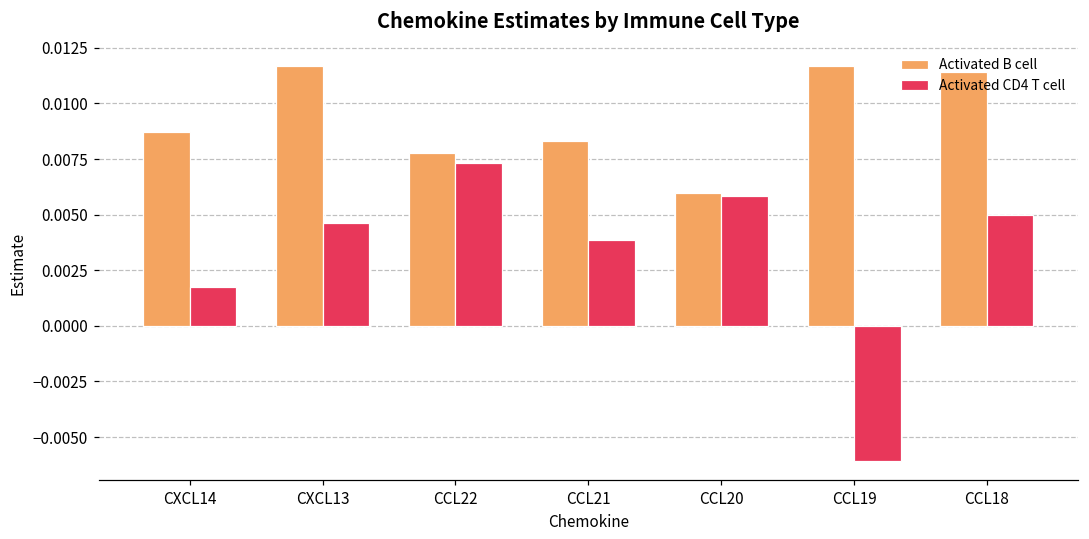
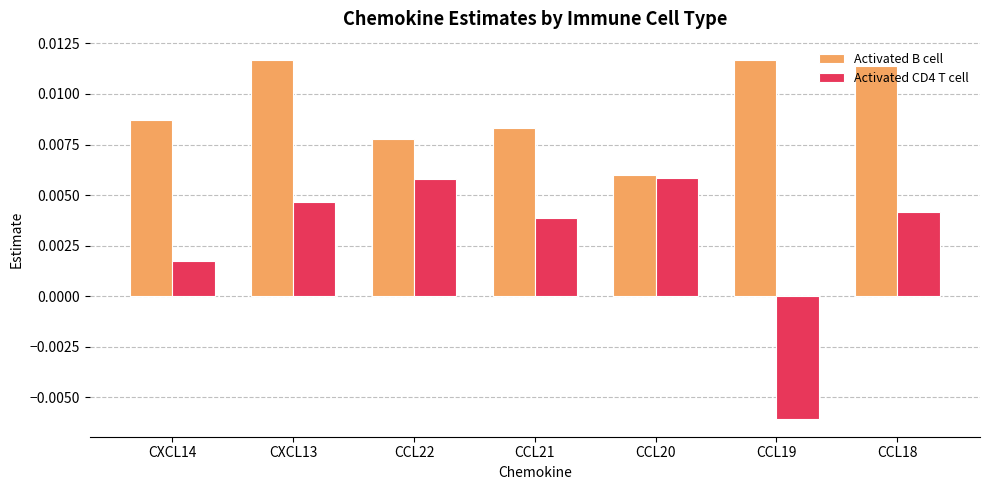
  {
    "Activated B cell": {
      "CXCL14": 0.0087,
      "CXCL13": 0.0117,
      "CCL22": 0.0078,
      "CCL21": 0.0083,
      "CCL20": 0.0060,
      "CCL19": 0.0117,
      "CCL18": 0.0114
    },
    "Activated CD4 T cell": {
      "CXCL14": 0.0018,
      "CXCL13": 0.0046,
-     "CCL22": 0.0073,
+     "CCL22": 0.0058,
      "CCL21": 0.0039,
      "CCL20": 0.0059,
      "CCL19": -0.0061,
-     "CCL18": 0.0050
+     "CCL18": 0.0042
    }
  }
